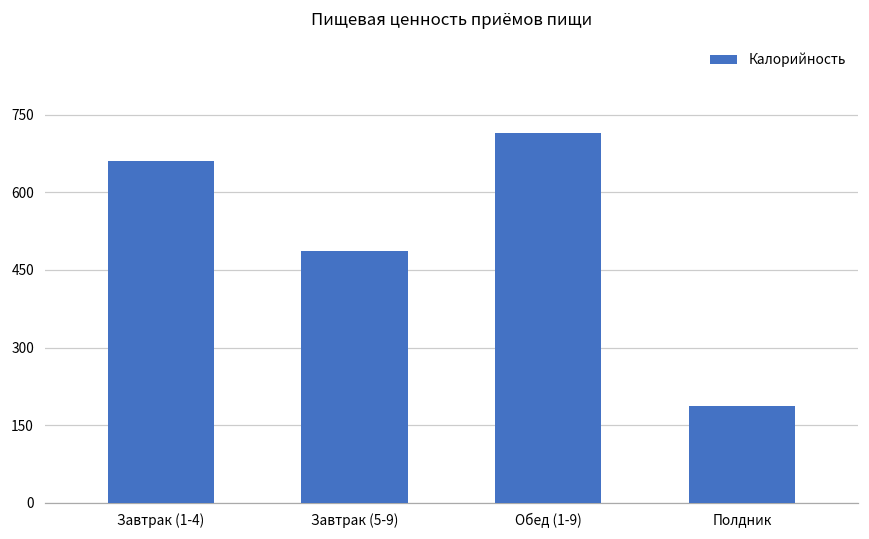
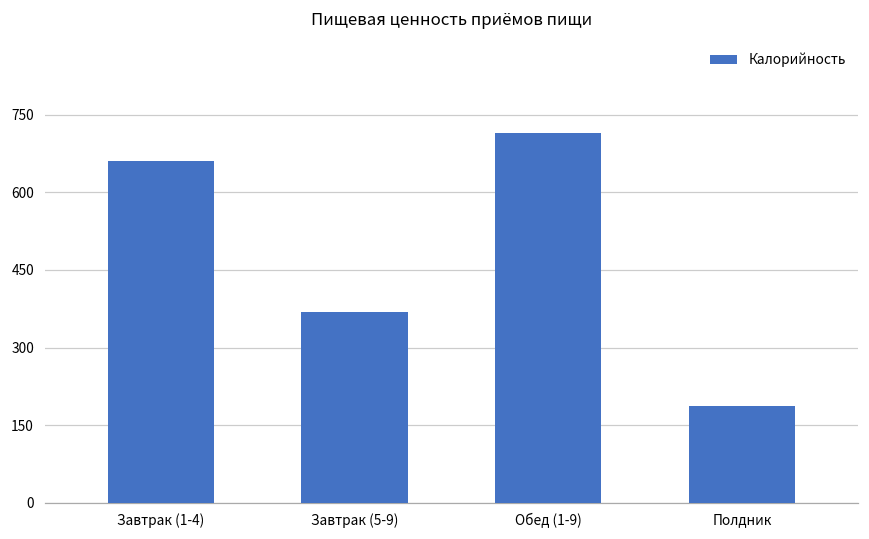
  {
    "Завтрак (1-4)": 660,
-   "Завтрак (5-9)": 490,
+   "Завтрак (5-9)": 370,
    "Обед (1-9)": 710,
    "Полдник": 190
  }
